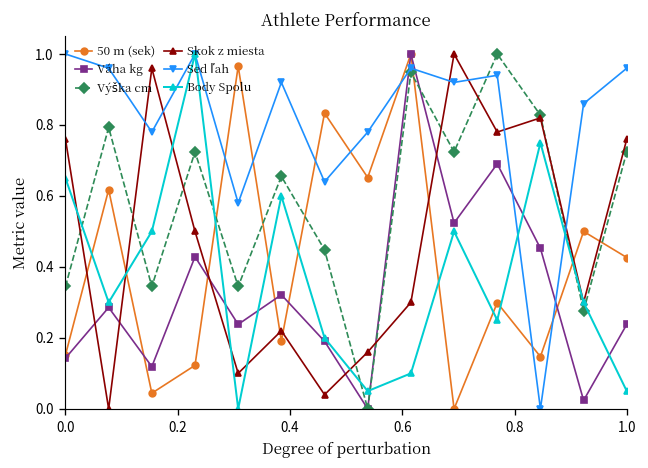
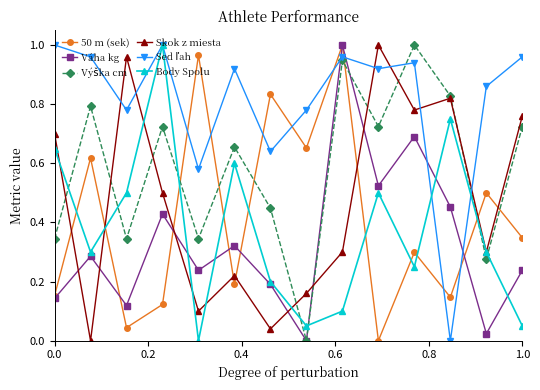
  {
    "50 m (sek)": {
      "0.0": 0.15,
-     "1.0": 0.43
+     "1.0": 0.35
    },
    "Váha kg": {
      "0.0": 0.14,
      "1.0": 0.24
    },
    "Výška cm": {
      "0.0": 0.34,
      "1.0": 0.72
    },
    "Skok z miesta": {
-     "0.0": 0.76,
+     "0.0": 0.70,
      "1.0": 0.76
    },
    "Sed ľah": {
      "0.0": 1.00,
      "1.0": 0.96
    },
    "Body Spolu": {
      "0.0": 0.65,
      "1.0": 0.05
    }
  }
